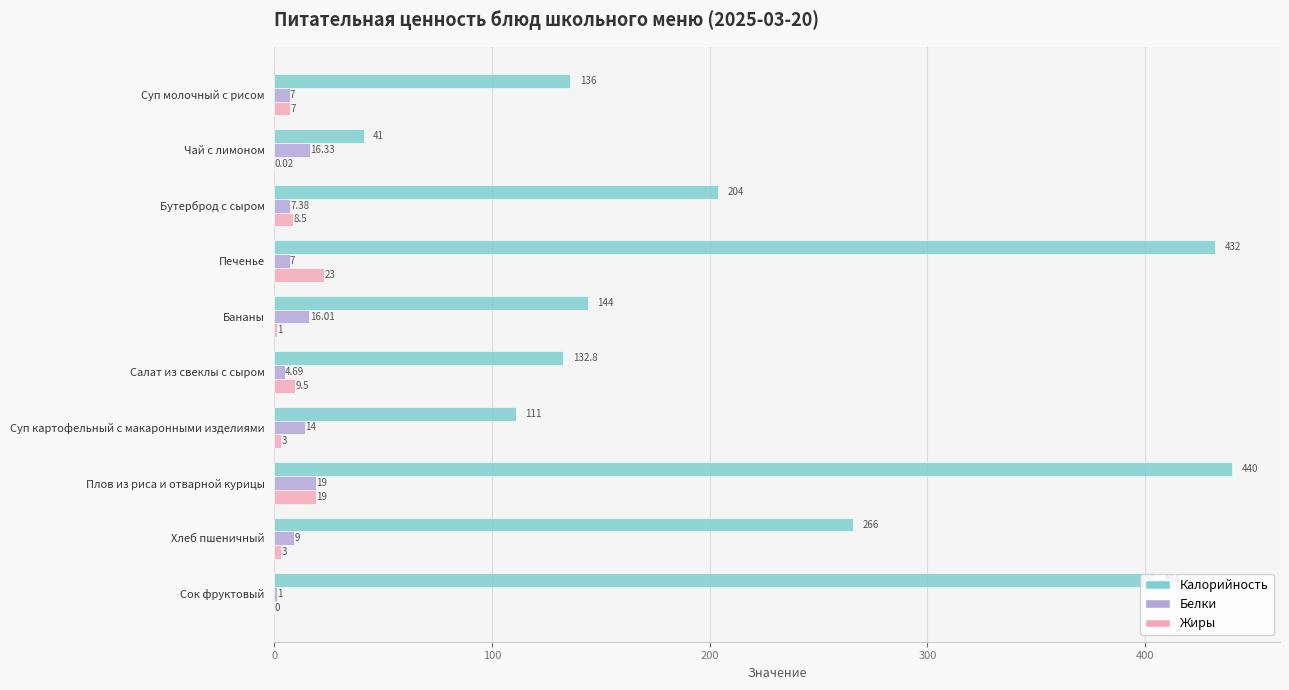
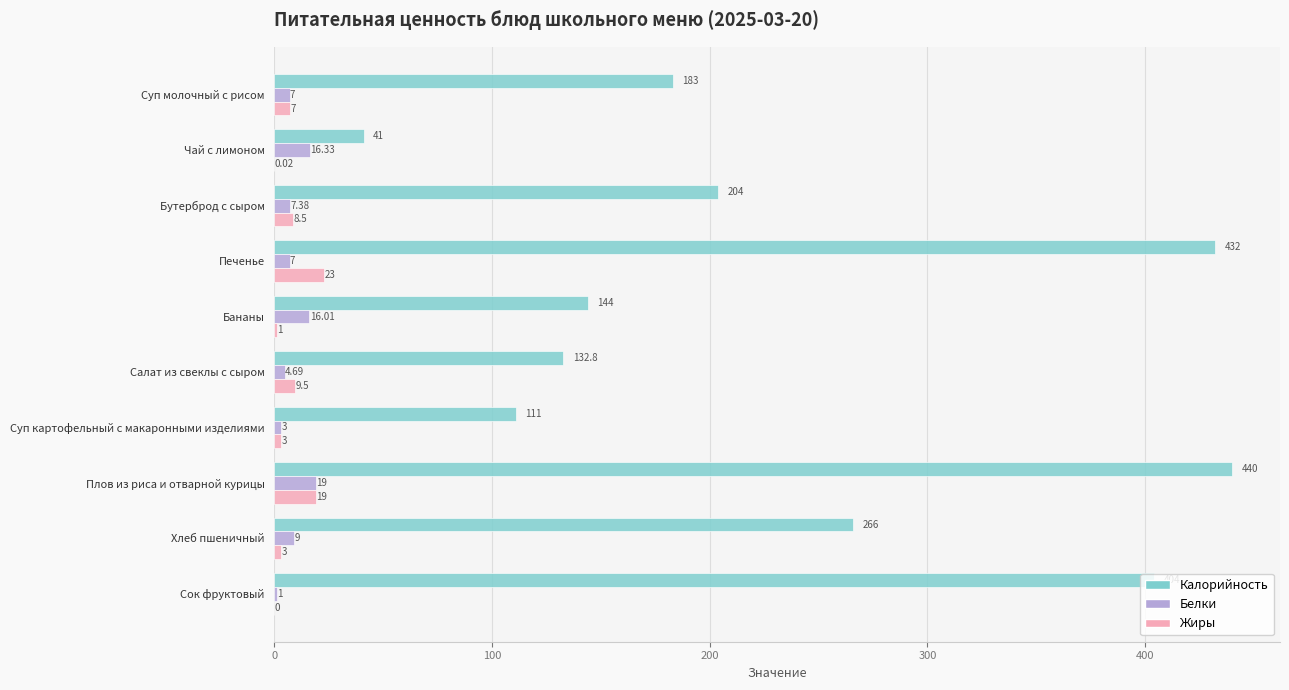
  {
    "Калорийность": {
-     "Суп молочный с рисом": 136,
+     "Суп молочный с рисом": 183,
      "Чай с лимоном": 41,
      "Бутерброд с сыром": 204,
      "Печенье": 432,
      "Бананы": 144,
      "Салат из свеклы с сыром": 132.8,
      "Суп картофельный с макаронными изделиями": 111,
      "Плов из риса и отварной курицы": 440,
      "Хлеб пшеничный": 266
    },
    "Белки": {
      "Суп молочный с рисом": 7,
      "Чай с лимоном": 16.33,
      "Бутерброд с сыром": 7.38,
      "Печенье": 7,
      "Бананы": 16.01,
      "Салат из свеклы с сыром": 4.69,
-     "Суп картофельный с макаронными изделиями": 14,
+     "Суп картофельный с макаронными изделиями": 3,
      "Плов из риса и отварной курицы": 19,
      "Хлеб пшеничный": 9,
      "Сок фруктовый": 1
    },
    "Жиры": {
      "Суп молочный с рисом": 7,
      "Чай с лимоном": 0.02,
      "Бутерброд с сыром": 8.5,
      "Печенье": 23,
      "Бананы": 1,
      "Салат из свеклы с сыром": 9.5,
      "Суп картофельный с макаронными изделиями": 3,
      "Плов из риса и отварной курицы": 19,
      "Хлеб пшеничный": 3,
      "Сок фруктовый": 0
    }
  }
